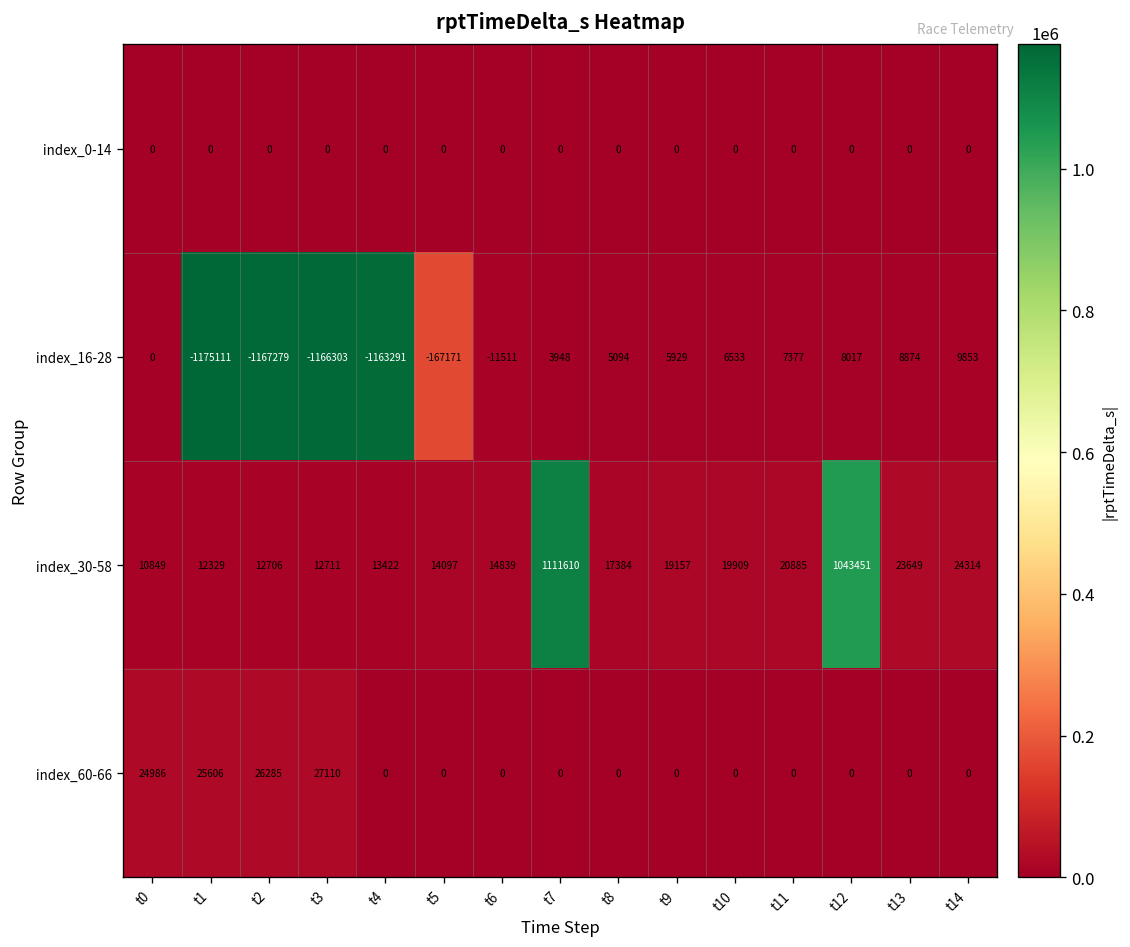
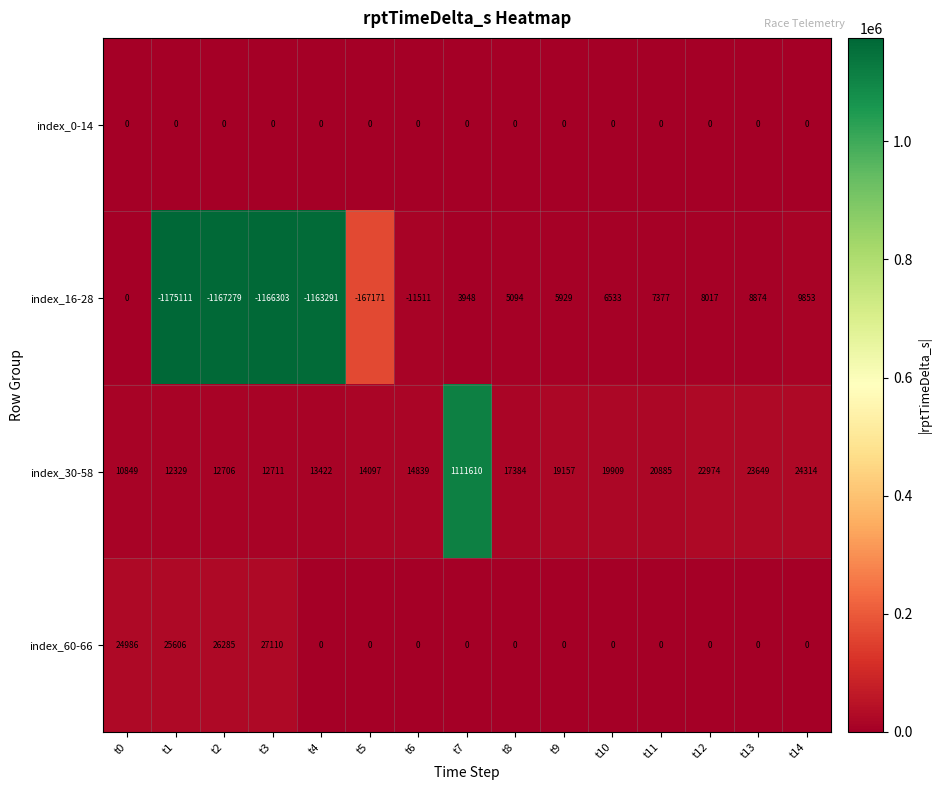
  {
    "index_0-14": {
      "t0": 0,
      "t1": 0,
      "t2": 0,
      "t3": 0,
      "t4": 0,
      "t5": 0,
      "t6": 0,
      "t7": 0,
      "t8": 0,
      "t9": 0,
      "t10": 0,
      "t11": 0,
      "t12": 0,
      "t13": 0,
      "t14": 0
    },
    "index_16-28": {
      "t0": 0,
      "t1": -1175111,
      "t2": -1167279,
      "t3": -1166303,
      "t4": -1163291,
      "t5": -167171,
      "t6": -11511,
      "t7": 3948,
      "t8": 5094,
      "t9": 5929,
      "t10": 6533,
      "t11": 7377,
      "t12": 8017,
      "t13": 8874,
      "t14": 9853
    },
    "index_30-58": {
      "t0": 10849,
      "t1": 12329,
      "t2": 12706,
      "t3": 12711,
      "t4": 13422,
      "t5": 14097,
      "t6": 14839,
      "t7": 1111610,
      "t8": 17384,
      "t9": 19157,
      "t10": 19909,
      "t11": 20885,
-     "t12": 1043451,
+     "t12": 22974,
      "t13": 23649,
      "t14": 24314
    },
    "index_60-66": {
      "t0": 24986,
      "t1": 25606,
      "t2": 26285,
      "t3": 27110,
      "t4": 0,
      "t5": 0,
      "t6": 0,
      "t7": 0,
      "t8": 0,
      "t9": 0,
      "t10": 0,
      "t11": 0,
      "t12": 0,
      "t13": 0,
      "t14": 0
    }
  }
